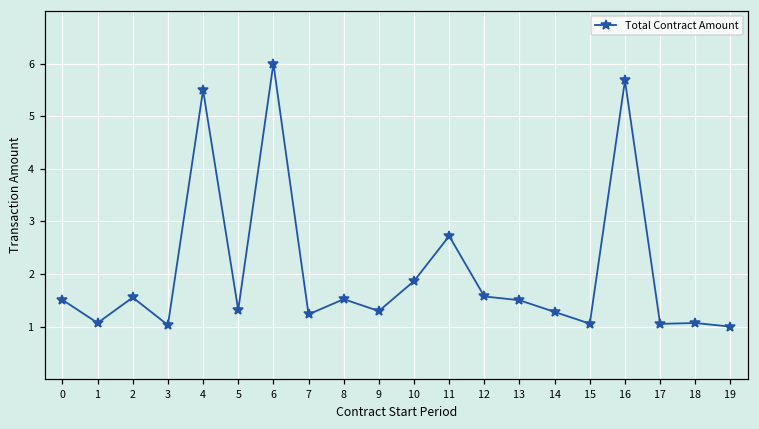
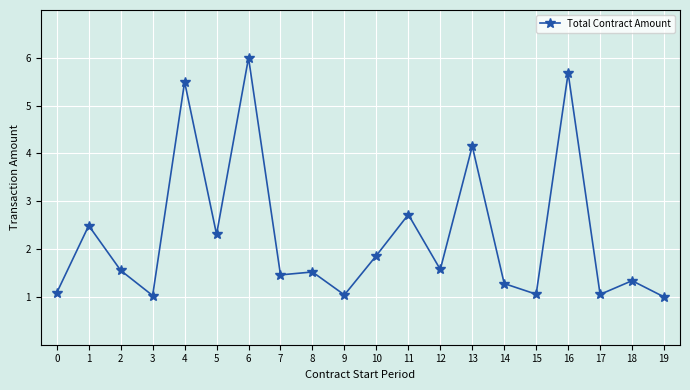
  {
-   "0": 1.5,
-   "1": 1.1,
+   "0": 1.1,
+   "1": 2.5,
    "2": 1.6,
    "3": 1.0,
    "4": 5.5,
-   "5": 1.3,
+   "5": 2.3,
    "6": 6.0,
-   "7": 1.2,
+   "7": 1.5,
    "8": 1.5,
-   "9": 1.3,
+   "9": 1.0,
    "10": 1.9,
    "11": 2.7,
    "12": 1.6,
-   "13": 1.5,
+   "13": 4.2,
    "14": 1.3,
    "15": 1.1,
    "16": 5.7,
    "17": 1.1,
-   "18": 1.1,
+   "18": 1.3,
    "19": 1.0
  }
